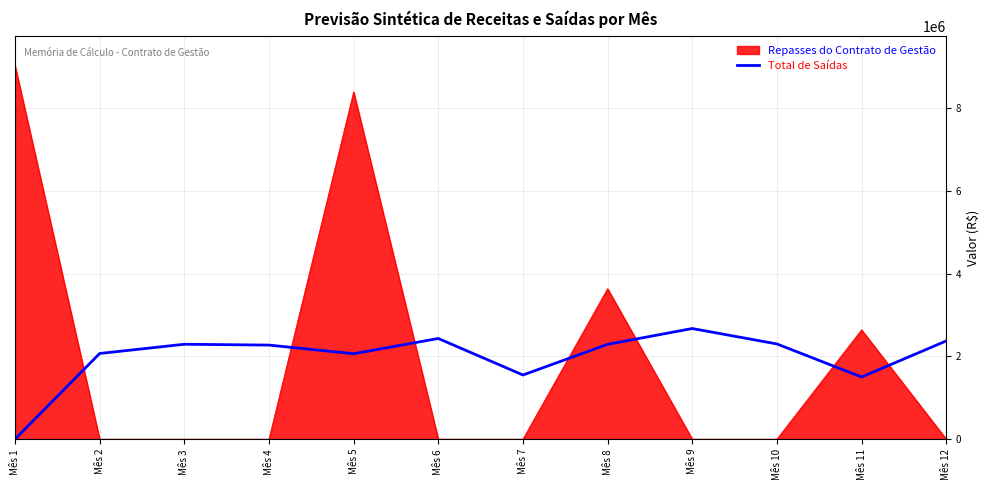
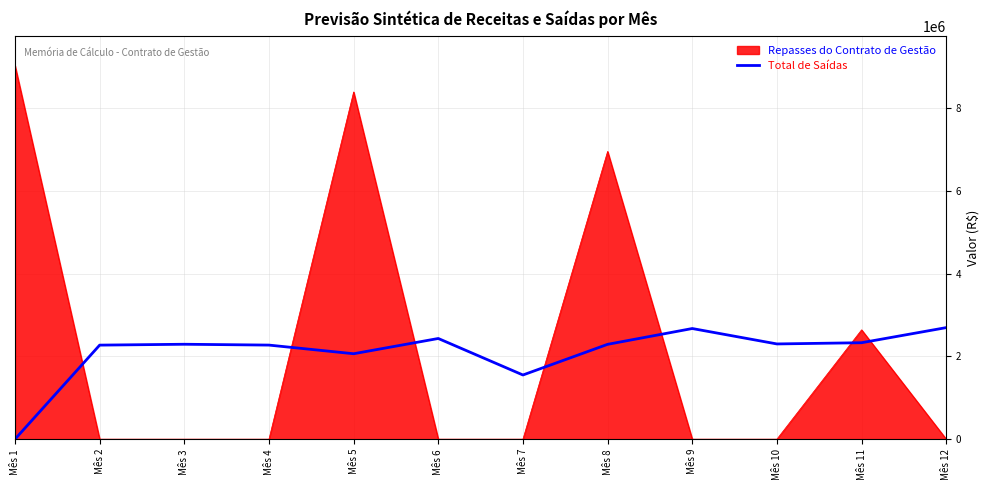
  {
    "Repasses do Contrato de Gestão": {
      "Mês 1": 9000000,
      "Mês 2": 0,
      "Mês 3": 0,
      "Mês 4": 0,
      "Mês 5": 8400000,
      "Mês 6": 0,
      "Mês 7": 0,
-     "Mês 8": 3600000,
+     "Mês 8": 7000000,
      "Mês 9": 0,
      "Mês 10": 0,
      "Mês 11": 2600000,
      "Mês 12": 0
    },
    "Total de Saídas": {
      "Mês 1": 0,
-     "Mês 2": 2100000,
+     "Mês 2": 2300000,
      "Mês 3": 2300000,
      "Mês 4": 2300000,
      "Mês 5": 2100000,
      "Mês 6": 2400000,
      "Mês 7": 1600000,
      "Mês 8": 2300000,
      "Mês 9": 2700000,
      "Mês 10": 2300000,
-     "Mês 11": 1500000,
-     "Mês 12": 2400000
+     "Mês 11": 2300000,
+     "Mês 12": 2700000
    }
  }
